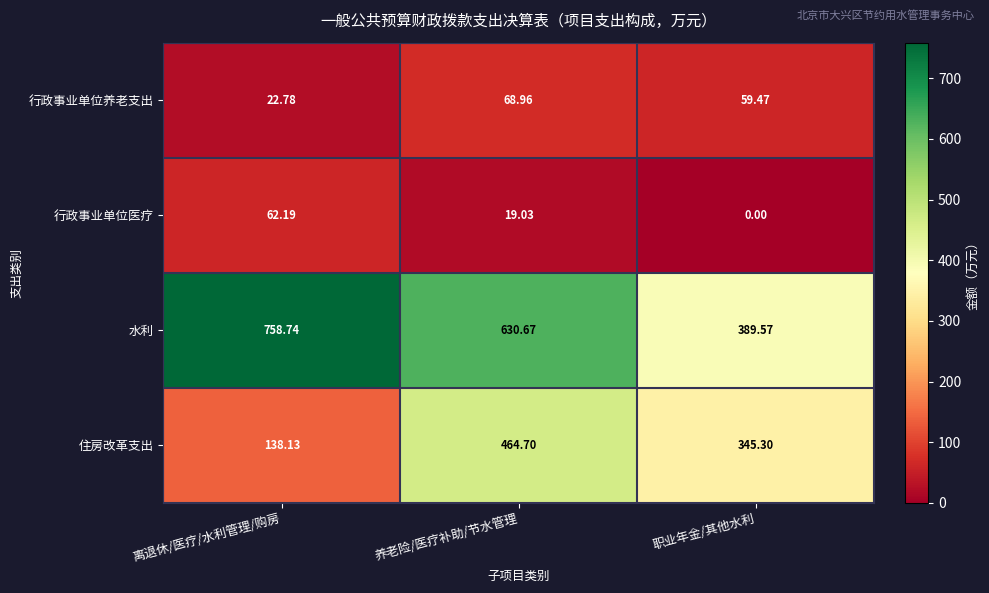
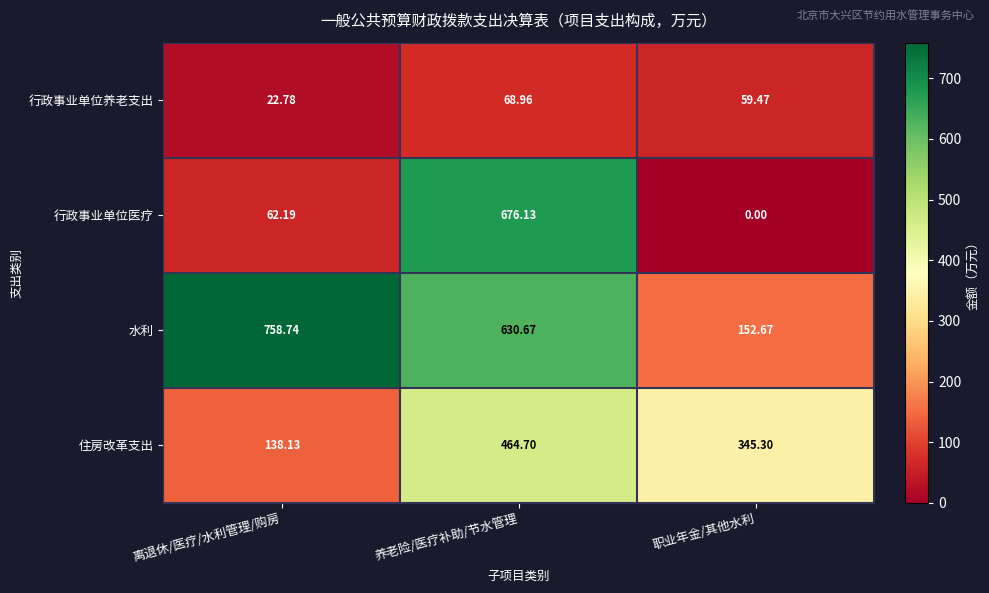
  {
    "行政事业单位养老支出": {
      "离退休/医疗/水利管理/购房": 22.78,
      "养老险/医疗补助/节水管理": 68.96,
      "职业年金/其他水利": 59.47
    },
    "行政事业单位医疗": {
      "离退休/医疗/水利管理/购房": 62.19,
-     "养老险/医疗补助/节水管理": 19.03,
+     "养老险/医疗补助/节水管理": 676.13,
      "职业年金/其他水利": 0.00
    },
    "水利": {
      "离退休/医疗/水利管理/购房": 758.74,
      "养老险/医疗补助/节水管理": 630.67,
-     "职业年金/其他水利": 389.57
+     "职业年金/其他水利": 152.67
    },
    "住房改革支出": {
      "离退休/医疗/水利管理/购房": 138.13,
      "养老险/医疗补助/节水管理": 464.70,
      "职业年金/其他水利": 345.30
    }
  }
